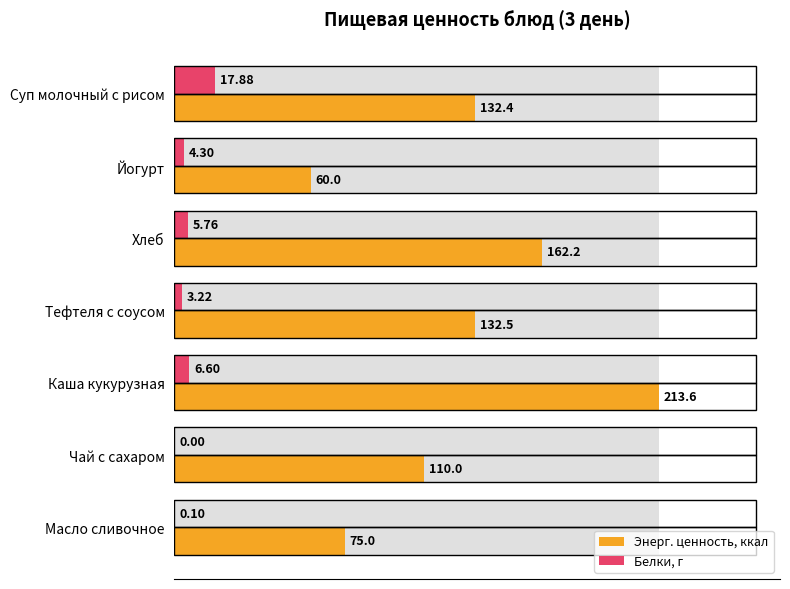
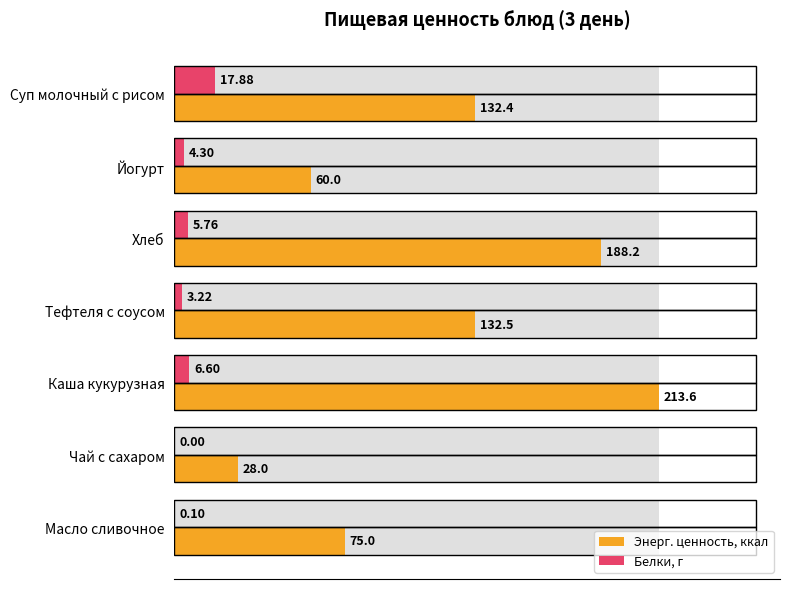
  {
    "Энерг. ценность, ккал": {
-     "Хлеб": 162.2,
+     "Хлеб": 188.2,
      "Каша кукурузная": 213.6,
-     "Чай с сахаром": 110.0
+     "Чай с сахаром": 28.0
    },
    "Белки, г": {
      "Чай с сахаром": 0.00,
      "Масло сливочное": 0.10
    }
  }
